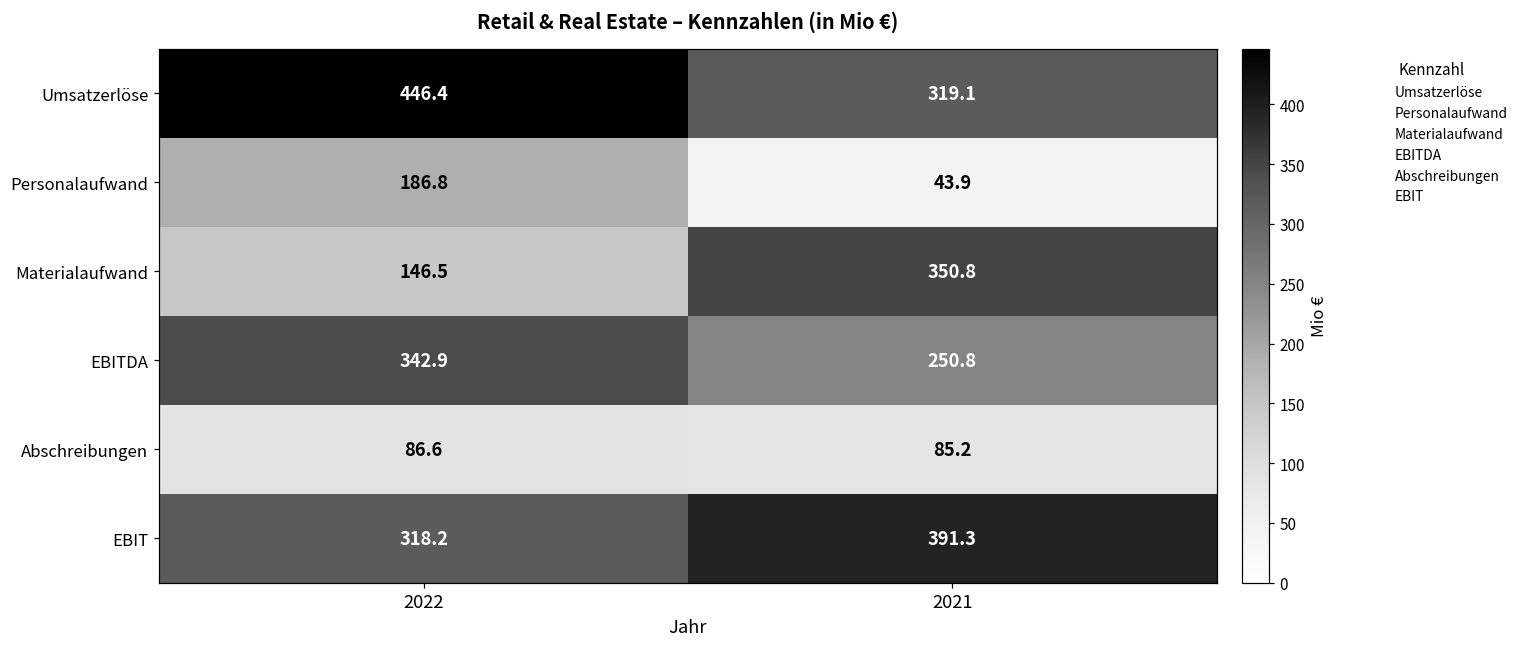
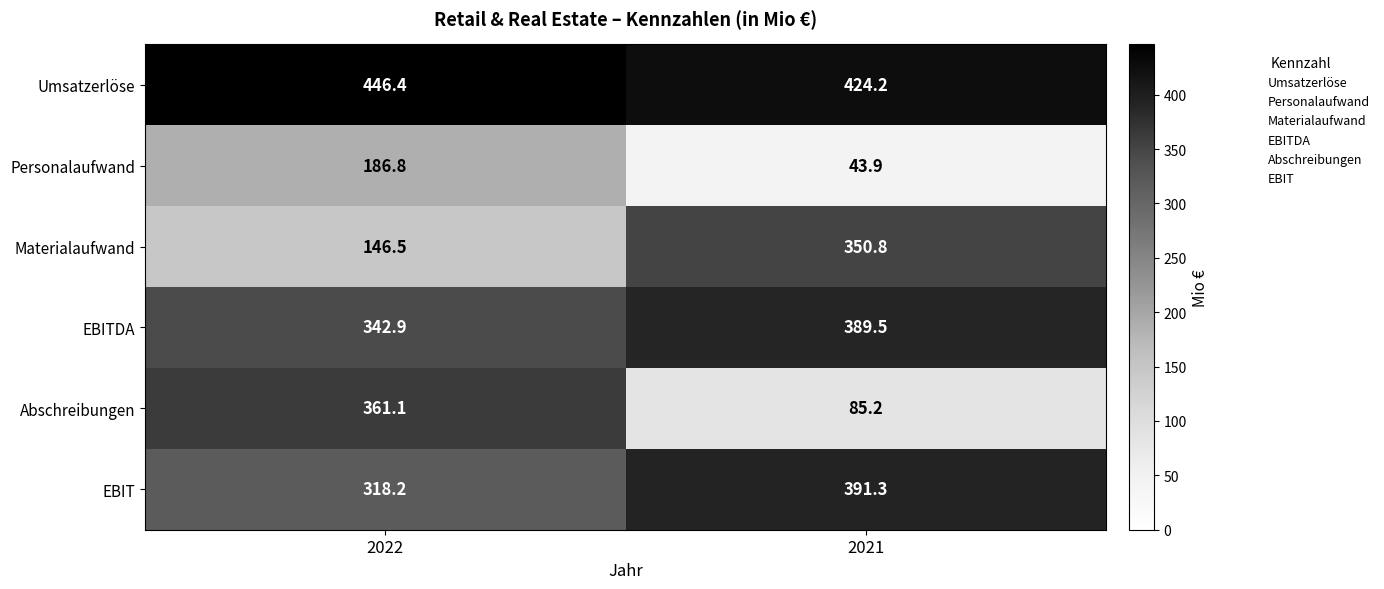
  {
    "Umsatzerlöse": {
      "2022": 446.4,
-     "2021": 319.1
+     "2021": 424.2
    },
    "Personalaufwand": {
      "2022": 186.8,
      "2021": 43.9
    },
    "Materialaufwand": {
      "2022": 146.5,
      "2021": 350.8
    },
    "EBITDA": {
      "2022": 342.9,
-     "2021": 250.8
+     "2021": 389.5
    },
    "Abschreibungen": {
-     "2022": 86.6,
+     "2022": 361.1,
      "2021": 85.2
    },
    "EBIT": {
      "2022": 318.2,
      "2021": 391.3
    }
  }
